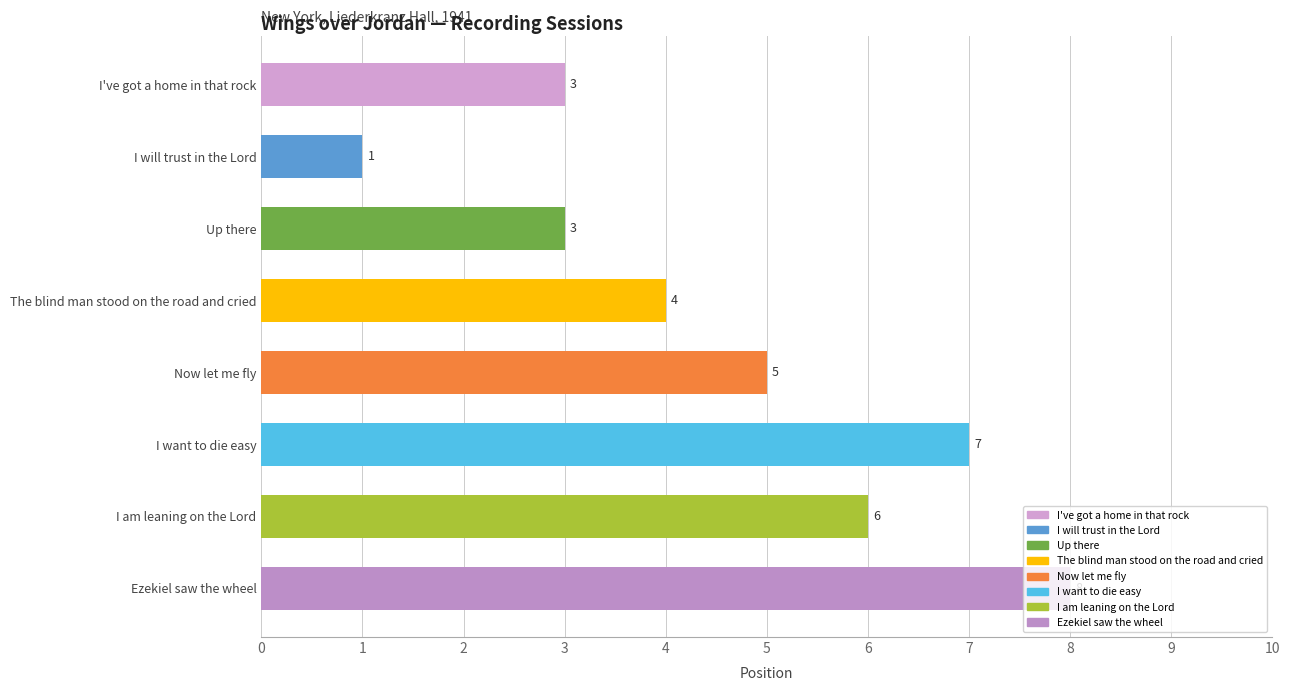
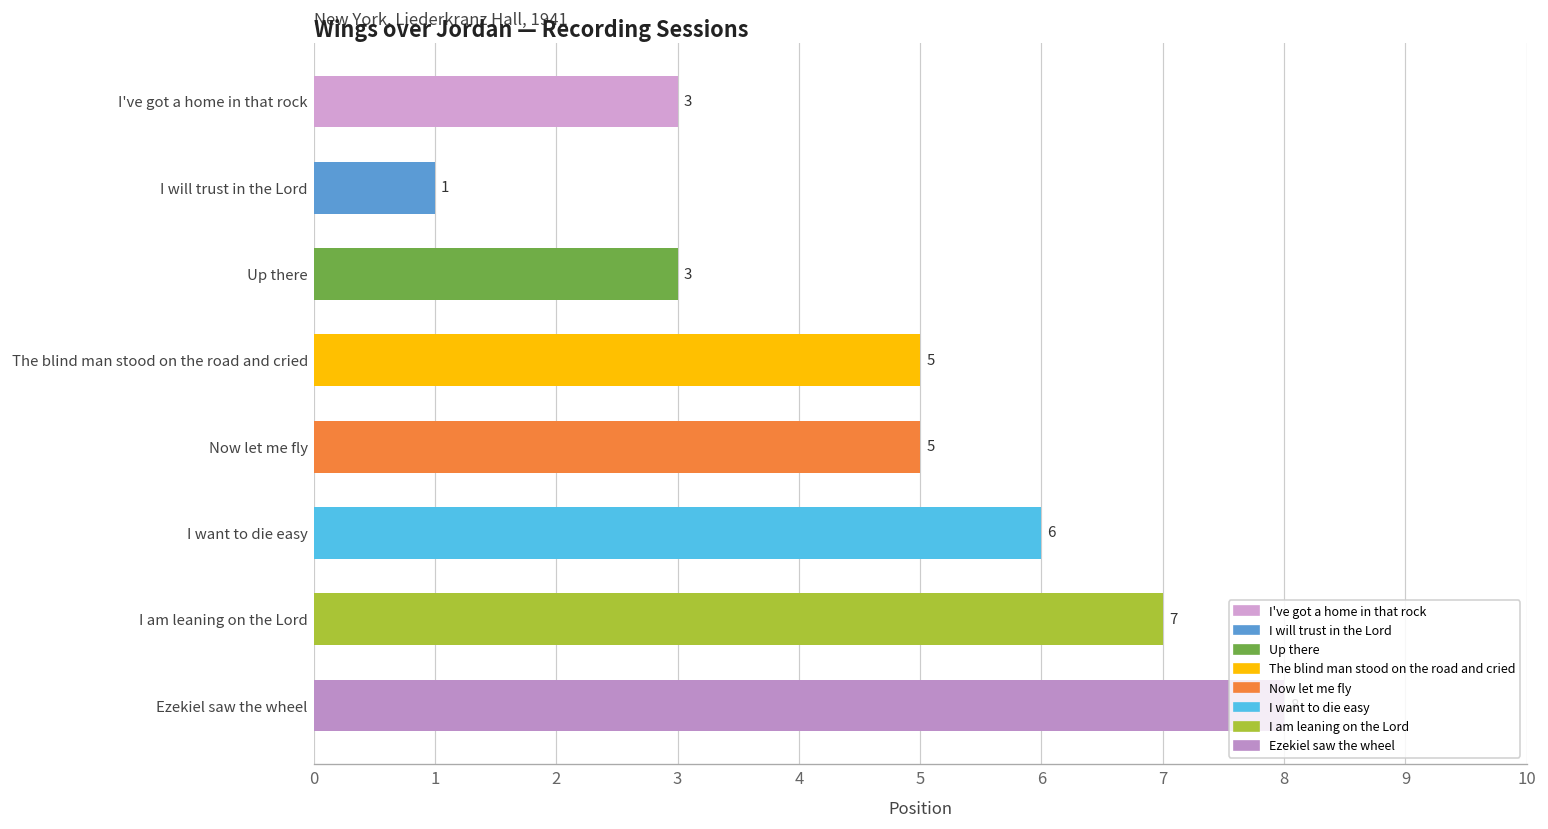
  {
    "I've got a home in that rock": 3,
    "I will trust in the Lord": 1,
    "Up there": 3,
-   "The blind man stood on the road and cried": 4,
+   "The blind man stood on the road and cried": 5,
    "Now let me fly": 5,
-   "I want to die easy": 7,
-   "I am leaning on the Lord": 6
+   "I want to die easy": 6,
+   "I am leaning on the Lord": 7
  }
